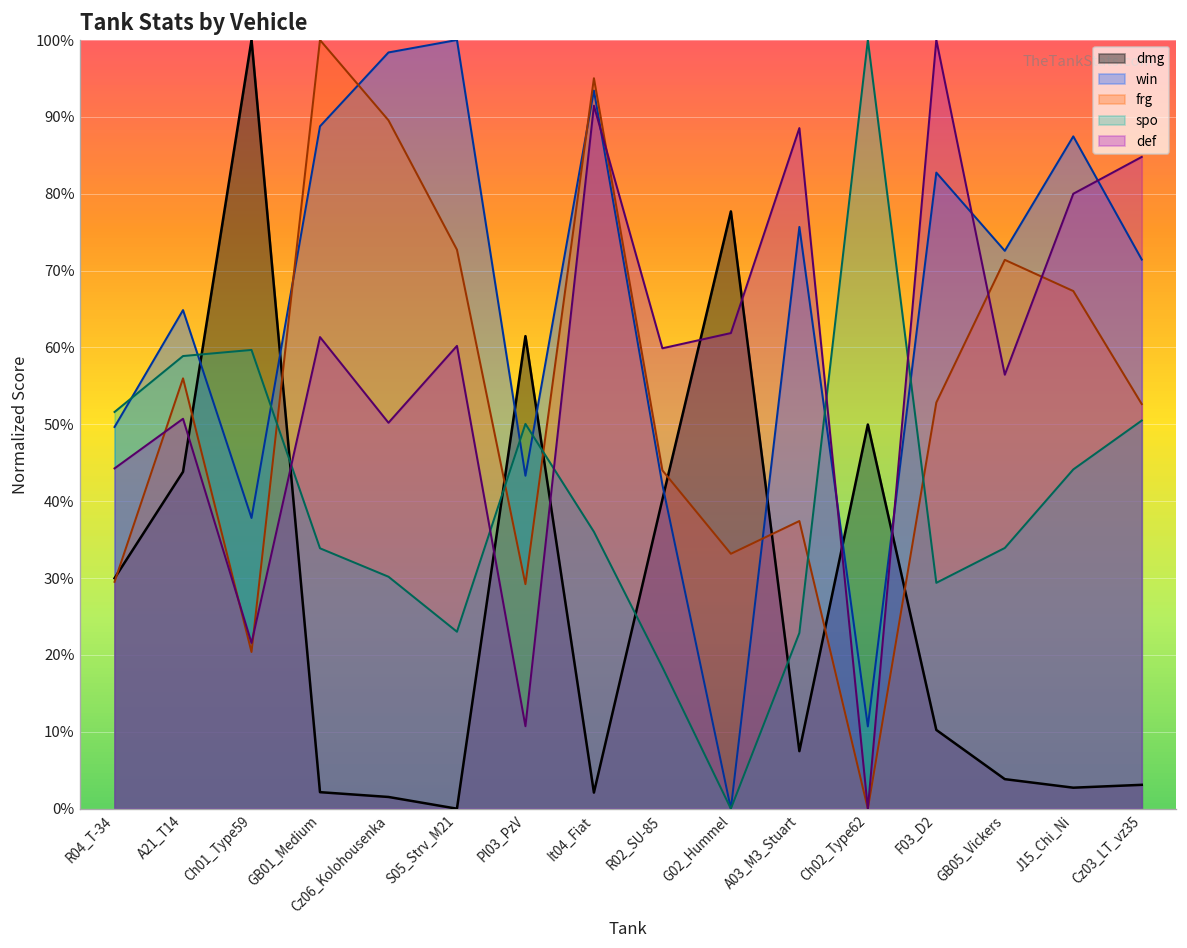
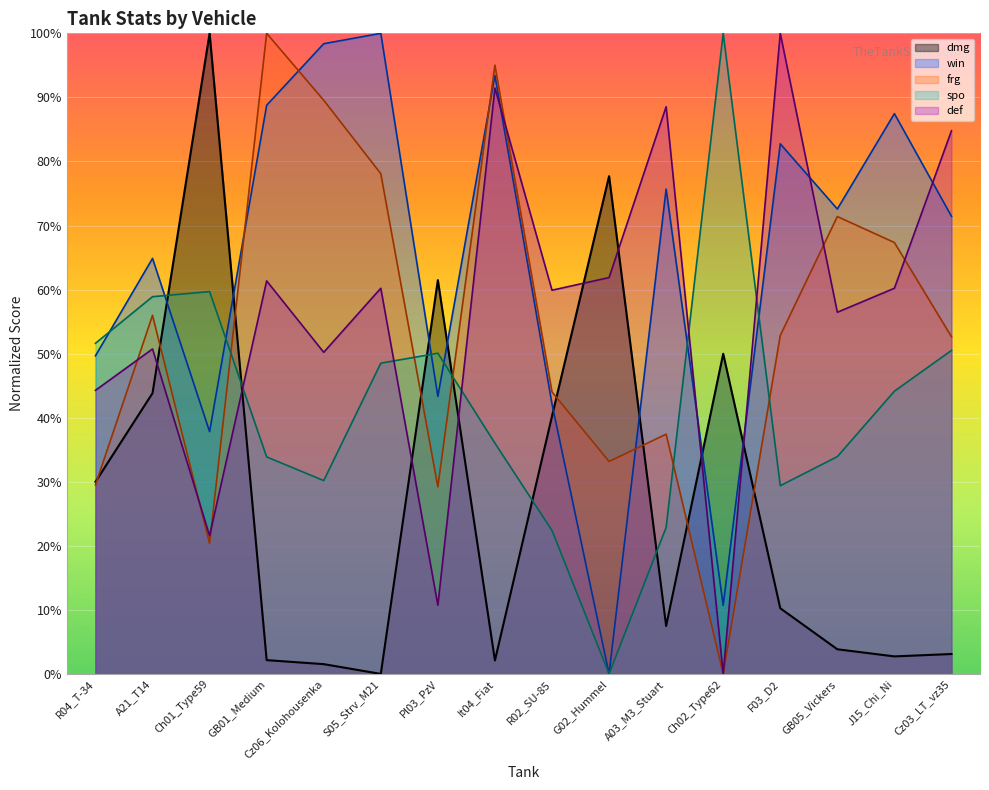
  {
    "dmg": {
      "R04_T-34": "30%",
      "A21_T14": "44%",
      "Ch01_Type59": "100%",
      "GB01_Medium": "2%",
      "Cz06_Kolohousenka": "2%",
      "S05_Strv_M21": "0%",
      "Pl03_PzV": "61%",
      "It04_Fiat": "2%",
      "R02_SU-85": "40%",
      "G02_Hummel": "78%",
      "A03_M3_Stuart": "7%",
      "Ch02_Type62": "50%",
      "F03_D2": "10%",
      "GB05_Vickers": "4%",
      "J15_Chi_Ni": "3%",
      "Cz03_LT_vz35": "3%"
    },
    "win": {
      "R04_T-34": "50%",
      "A21_T14": "65%",
      "Ch01_Type59": "38%",
      "GB01_Medium": "89%",
      "Cz06_Kolohousenka": "98%",
      "S05_Strv_M21": "100%",
      "Pl03_PzV": "43%",
      "It04_Fiat": "93%",
      "R02_SU-85": "42%",
      "A03_M3_Stuart": "76%",
      "Ch02_Type62": "11%",
      "F03_D2": "83%",
      "GB05_Vickers": "73%",
      "J15_Chi_Ni": "87%",
      "Cz03_LT_vz35": "71%"
    },
    "frg": {
      "R04_T-34": "30%",
      "A21_T14": "56%",
      "Ch01_Type59": "20%",
      "GB01_Medium": "100%",
      "Cz06_Kolohousenka": "90%",
-     "S05_Strv_M21": "73%",
+     "S05_Strv_M21": "78%",
      "Pl03_PzV": "29%",
      "It04_Fiat": "95%",
      "R02_SU-85": "44%",
      "G02_Hummel": "33%",
      "A03_M3_Stuart": "37%",
      "F03_D2": "53%",
      "GB05_Vickers": "71%",
      "J15_Chi_Ni": "67%",
      "Cz03_LT_vz35": "53%"
    },
    "spo": {
      "R04_T-34": "52%",
      "A21_T14": "59%",
      "Ch01_Type59": "60%",
      "GB01_Medium": "34%",
      "Cz06_Kolohousenka": "30%",
-     "S05_Strv_M21": "23%",
+     "S05_Strv_M21": "49%",
      "Pl03_PzV": "50%",
      "It04_Fiat": "36%",
-     "R02_SU-85": "18%",
+     "R02_SU-85": "22%",
      "A03_M3_Stuart": "23%",
      "Ch02_Type62": "100%",
      "F03_D2": "29%",
      "GB05_Vickers": "34%",
      "J15_Chi_Ni": "44%",
      "Cz03_LT_vz35": "50%"
    },
    "def": {
      "R04_T-34": "44%",
      "A21_T14": "51%",
      "Ch01_Type59": "22%",
      "GB01_Medium": "61%",
      "Cz06_Kolohousenka": "50%",
      "S05_Strv_M21": "60%",
      "Pl03_PzV": "11%",
      "It04_Fiat": "91%",
      "R02_SU-85": "60%",
      "G02_Hummel": "62%",
      "A03_M3_Stuart": "89%",
      "F03_D2": "100%",
      "GB05_Vickers": "56%",
-     "J15_Chi_Ni": "80%",
+     "J15_Chi_Ni": "60%",
      "Cz03_LT_vz35": "85%"
    }
  }
